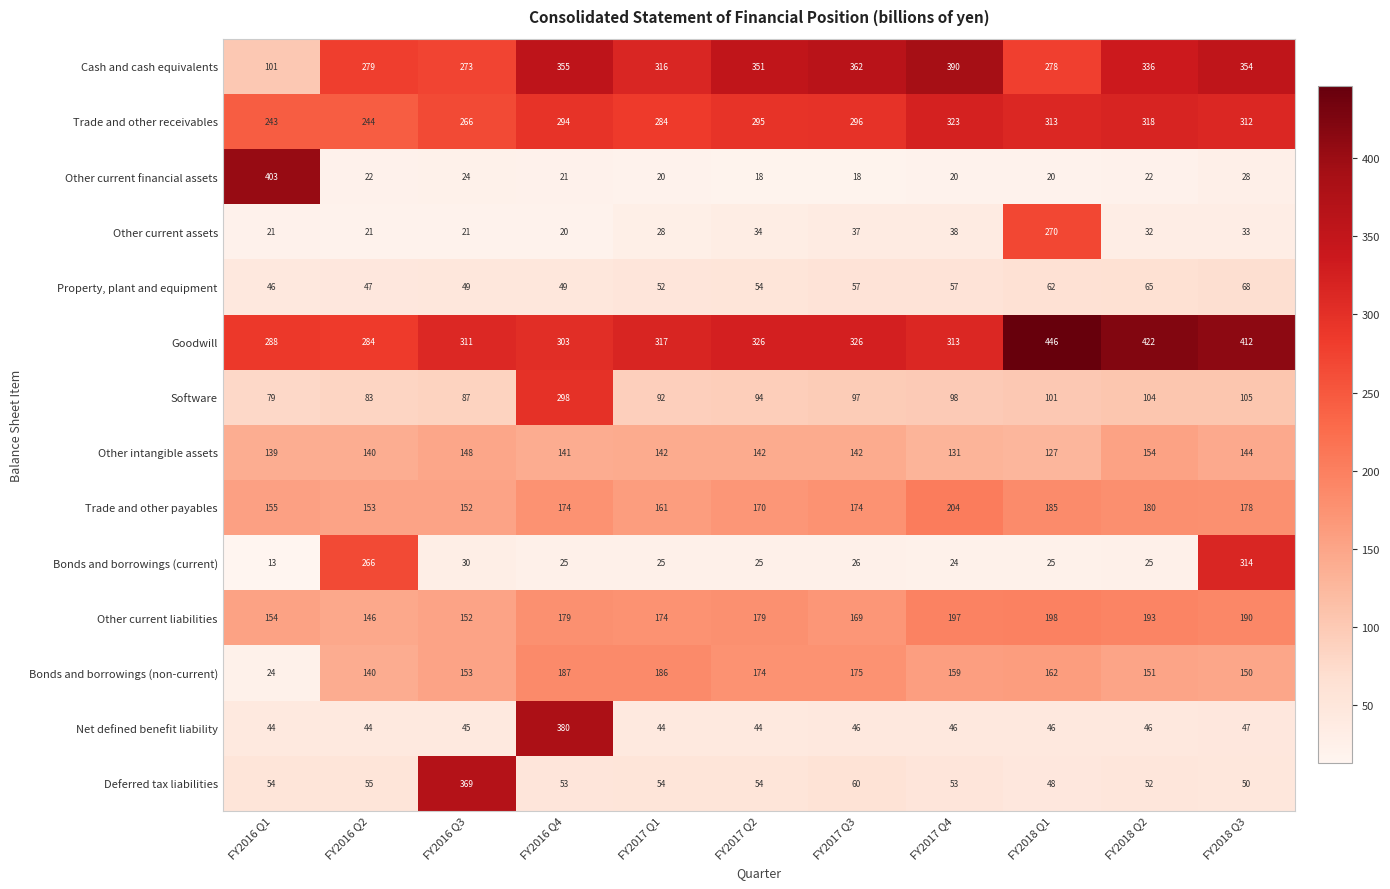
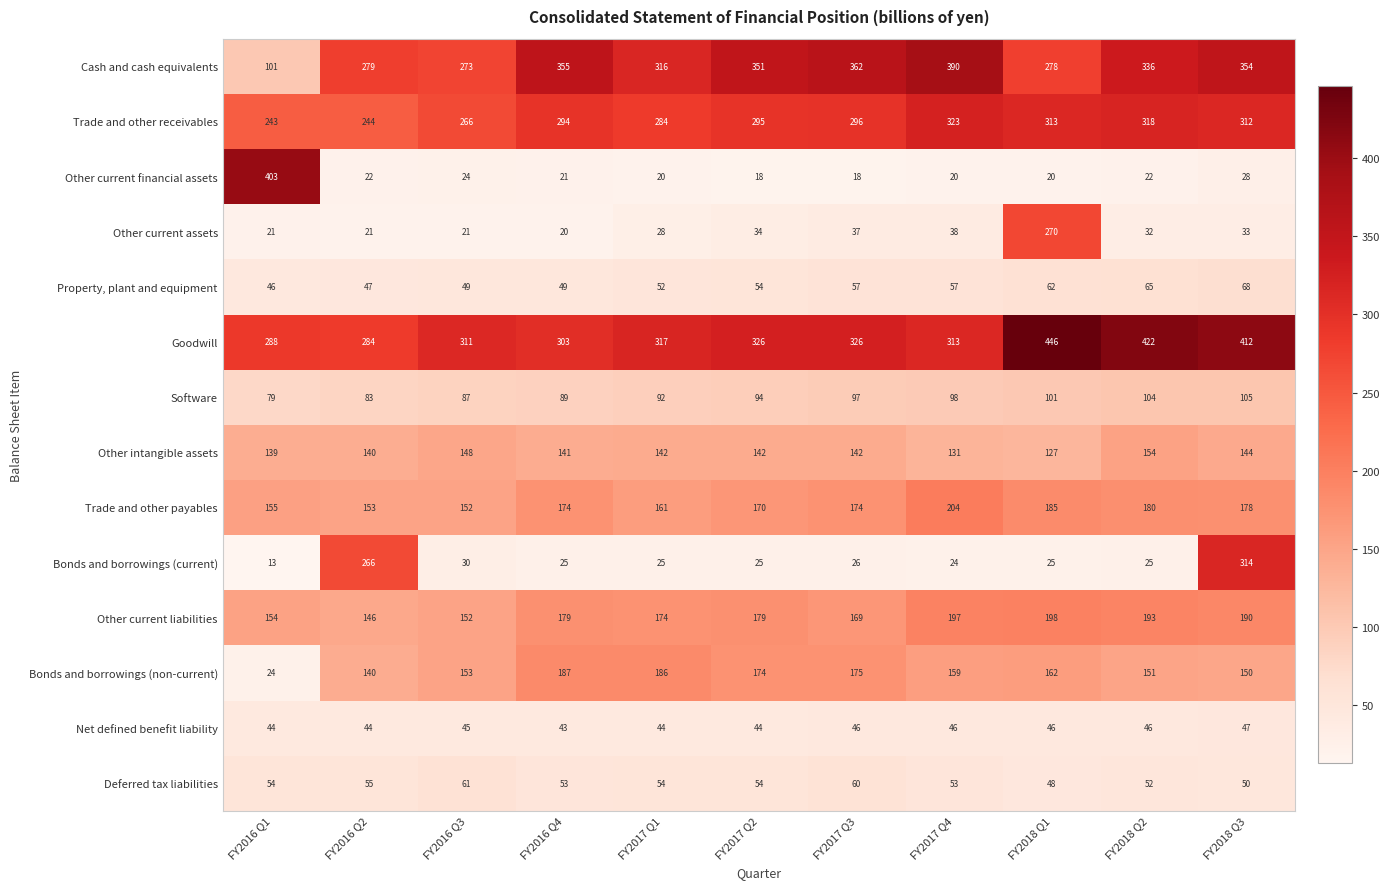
  {
    "Cash and cash equivalents": {
      "FY2016 Q1": 101,
      "FY2016 Q2": 279,
      "FY2016 Q3": 273,
      "FY2016 Q4": 355,
      "FY2017 Q1": 316,
      "FY2017 Q2": 351,
      "FY2017 Q3": 362,
      "FY2017 Q4": 390,
      "FY2018 Q1": 278,
      "FY2018 Q2": 336,
      "FY2018 Q3": 354
    },
    "Trade and other receivables": {
      "FY2016 Q1": 243,
      "FY2016 Q2": 244,
      "FY2016 Q3": 266,
      "FY2016 Q4": 294,
      "FY2017 Q1": 284,
      "FY2017 Q2": 295,
      "FY2017 Q3": 296,
      "FY2017 Q4": 323,
      "FY2018 Q1": 313,
      "FY2018 Q2": 318,
      "FY2018 Q3": 312
    },
    "Other current financial assets": {
      "FY2016 Q1": 403,
      "FY2016 Q2": 22,
      "FY2016 Q3": 24,
      "FY2016 Q4": 21,
      "FY2017 Q1": 20,
      "FY2017 Q2": 18,
      "FY2017 Q3": 18,
      "FY2017 Q4": 20,
      "FY2018 Q1": 20,
      "FY2018 Q2": 22,
      "FY2018 Q3": 28
    },
    "Other current assets": {
      "FY2016 Q1": 21,
      "FY2016 Q2": 21,
      "FY2016 Q3": 21,
      "FY2016 Q4": 20,
      "FY2017 Q1": 28,
      "FY2017 Q2": 34,
      "FY2017 Q3": 37,
      "FY2017 Q4": 38,
      "FY2018 Q1": 270,
      "FY2018 Q2": 32,
      "FY2018 Q3": 33
    },
    "Property, plant and equipment": {
      "FY2016 Q1": 46,
      "FY2016 Q2": 47,
      "FY2016 Q3": 49,
      "FY2016 Q4": 49,
      "FY2017 Q1": 52,
      "FY2017 Q2": 54,
      "FY2017 Q3": 57,
      "FY2017 Q4": 57,
      "FY2018 Q1": 62,
      "FY2018 Q2": 65,
      "FY2018 Q3": 68
    },
    "Goodwill": {
      "FY2016 Q1": 288,
      "FY2016 Q2": 284,
      "FY2016 Q3": 311,
      "FY2016 Q4": 303,
      "FY2017 Q1": 317,
      "FY2017 Q2": 326,
      "FY2017 Q3": 326,
      "FY2017 Q4": 313,
      "FY2018 Q1": 446,
      "FY2018 Q2": 422,
      "FY2018 Q3": 412
    },
    "Software": {
      "FY2016 Q1": 79,
      "FY2016 Q2": 83,
      "FY2016 Q3": 87,
-     "FY2016 Q4": 298,
+     "FY2016 Q4": 89,
      "FY2017 Q1": 92,
      "FY2017 Q2": 94,
      "FY2017 Q3": 97,
      "FY2017 Q4": 98,
      "FY2018 Q1": 101,
      "FY2018 Q2": 104,
      "FY2018 Q3": 105
    },
    "Other intangible assets": {
      "FY2016 Q1": 139,
      "FY2016 Q2": 140,
      "FY2016 Q3": 148,
      "FY2016 Q4": 141,
      "FY2017 Q1": 142,
      "FY2017 Q2": 142,
      "FY2017 Q3": 142,
      "FY2017 Q4": 131,
      "FY2018 Q1": 127,
      "FY2018 Q2": 154,
      "FY2018 Q3": 144
    },
    "Trade and other payables": {
      "FY2016 Q1": 155,
      "FY2016 Q2": 153,
      "FY2016 Q3": 152,
      "FY2016 Q4": 174,
      "FY2017 Q1": 161,
      "FY2017 Q2": 170,
      "FY2017 Q3": 174,
      "FY2017 Q4": 204,
      "FY2018 Q1": 185,
      "FY2018 Q2": 180,
      "FY2018 Q3": 178
    },
    "Bonds and borrowings (current)": {
      "FY2016 Q1": 13,
      "FY2016 Q2": 266,
      "FY2016 Q3": 30,
      "FY2016 Q4": 25,
      "FY2017 Q1": 25,
      "FY2017 Q2": 25,
      "FY2017 Q3": 26,
      "FY2017 Q4": 24,
      "FY2018 Q1": 25,
      "FY2018 Q2": 25,
      "FY2018 Q3": 314
    },
    "Other current liabilities": {
      "FY2016 Q1": 154,
      "FY2016 Q2": 146,
      "FY2016 Q3": 152,
      "FY2016 Q4": 179,
      "FY2017 Q1": 174,
      "FY2017 Q2": 179,
      "FY2017 Q3": 169,
      "FY2017 Q4": 197,
      "FY2018 Q1": 198,
      "FY2018 Q2": 193,
      "FY2018 Q3": 190
    },
    "Bonds and borrowings (non-current)": {
      "FY2016 Q1": 24,
      "FY2016 Q2": 140,
      "FY2016 Q3": 153,
      "FY2016 Q4": 187,
      "FY2017 Q1": 186,
      "FY2017 Q2": 174,
      "FY2017 Q3": 175,
      "FY2017 Q4": 159,
      "FY2018 Q1": 162,
      "FY2018 Q2": 151,
      "FY2018 Q3": 150
    },
    "Net defined benefit liability": {
      "FY2016 Q1": 44,
      "FY2016 Q2": 44,
      "FY2016 Q3": 45,
-     "FY2016 Q4": 380,
+     "FY2016 Q4": 43,
      "FY2017 Q1": 44,
      "FY2017 Q2": 44,
      "FY2017 Q3": 46,
      "FY2017 Q4": 46,
      "FY2018 Q1": 46,
      "FY2018 Q2": 46,
      "FY2018 Q3": 47
    },
    "Deferred tax liabilities": {
      "FY2016 Q1": 54,
      "FY2016 Q2": 55,
-     "FY2016 Q3": 369,
+     "FY2016 Q3": 61,
      "FY2016 Q4": 53,
      "FY2017 Q1": 54,
      "FY2017 Q2": 54,
      "FY2017 Q3": 60,
      "FY2017 Q4": 53,
      "FY2018 Q1": 48,
      "FY2018 Q2": 52,
      "FY2018 Q3": 50
    }
  }
